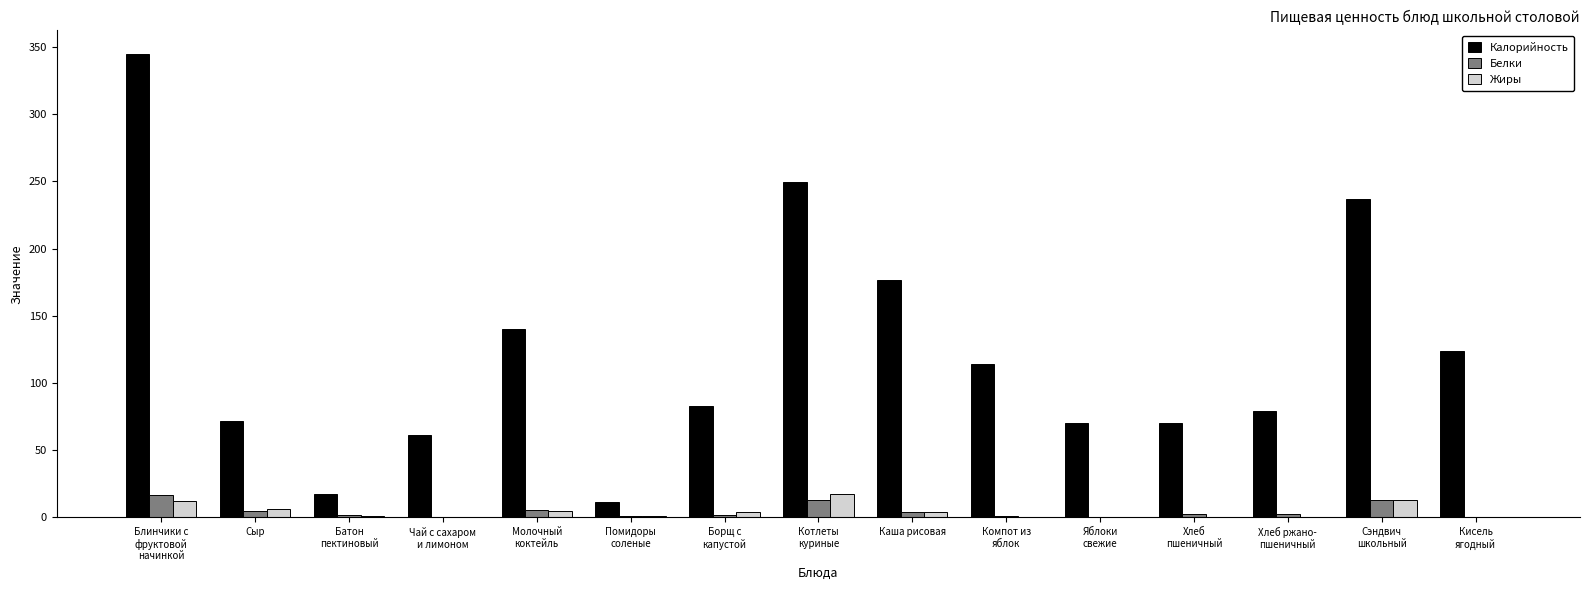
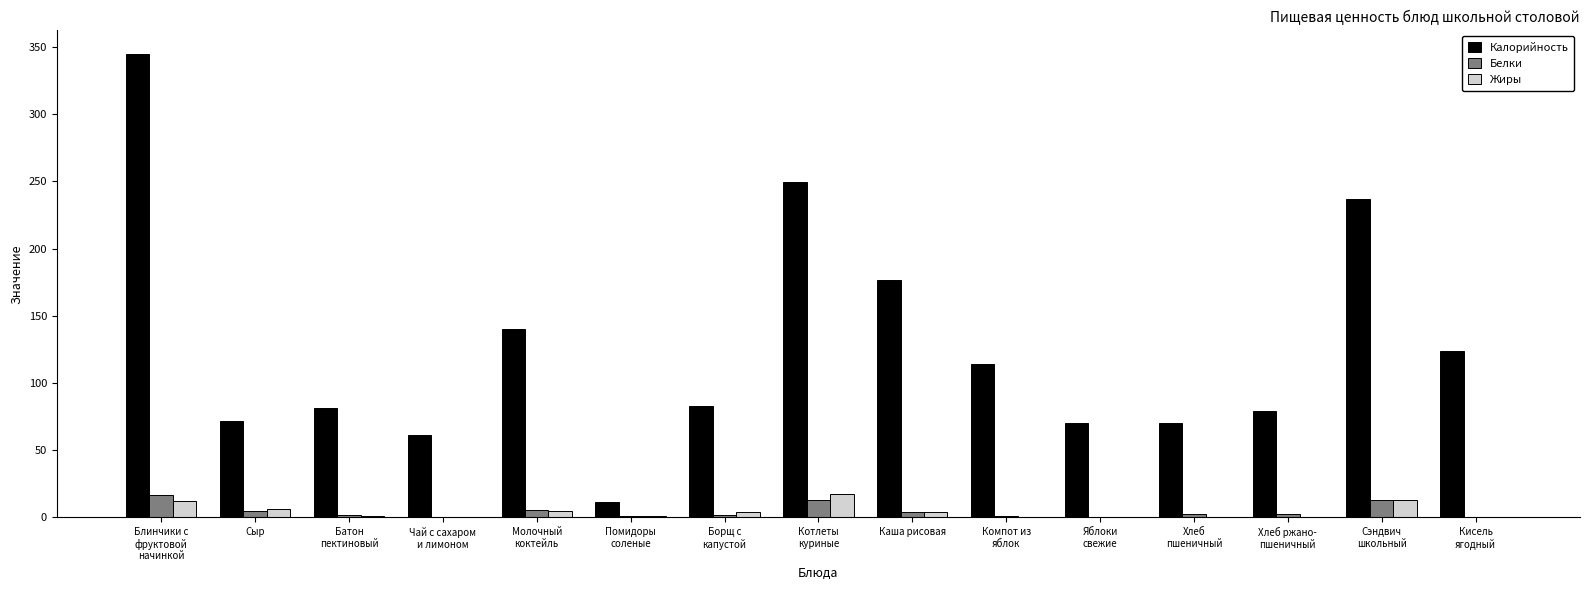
  {
    "Калорийность": {
      "Блинчики с фруктовой начинкой": 345,
      "Сыр": 72,
-     "Батон пектиновый": 17,
+     "Батон пектиновый": 81,
      "Чай с сахаром и лимоном": 62,
      "Молочный коктейль": 140,
      "Помидоры соленые": 12,
      "Борщ с капустой": 83,
      "Котлеты куриные": 249,
      "Каша рисовая": 176,
      "Компот из яблок": 114,
      "Яблоки свежие": 71,
      "Хлеб пшеничный": 71,
      "Хлеб ржано- пшеничный": 79,
      "Сэндвич школьный": 237,
      "Кисель ягодный": 124
    },
    "Белки": {
      "Блинчики с фруктовой начинкой": 17,
      "Сыр": 5,
      "Батон пектиновый": 2,
      "Молочный коктейль": 6,
      "Котлеты куриные": 13,
      "Каша рисовая": 4,
      "Хлеб пшеничный": 2,
      "Хлеб ржано- пшеничный": 3,
      "Сэндвич школьный": 13
    },
    "Жиры": {
      "Блинчики с фруктовой начинкой": 12,
      "Сыр": 6,
      "Молочный коктейль": 5,
      "Борщ с капустой": 4,
      "Котлеты куриные": 17,
      "Каша рисовая": 4,
      "Сэндвич школьный": 13
    }
  }
